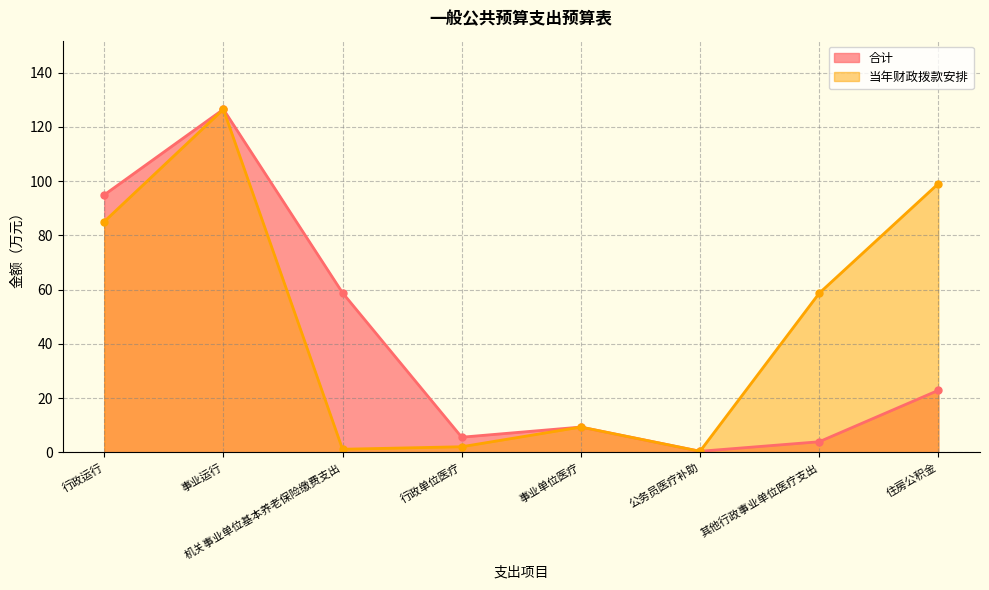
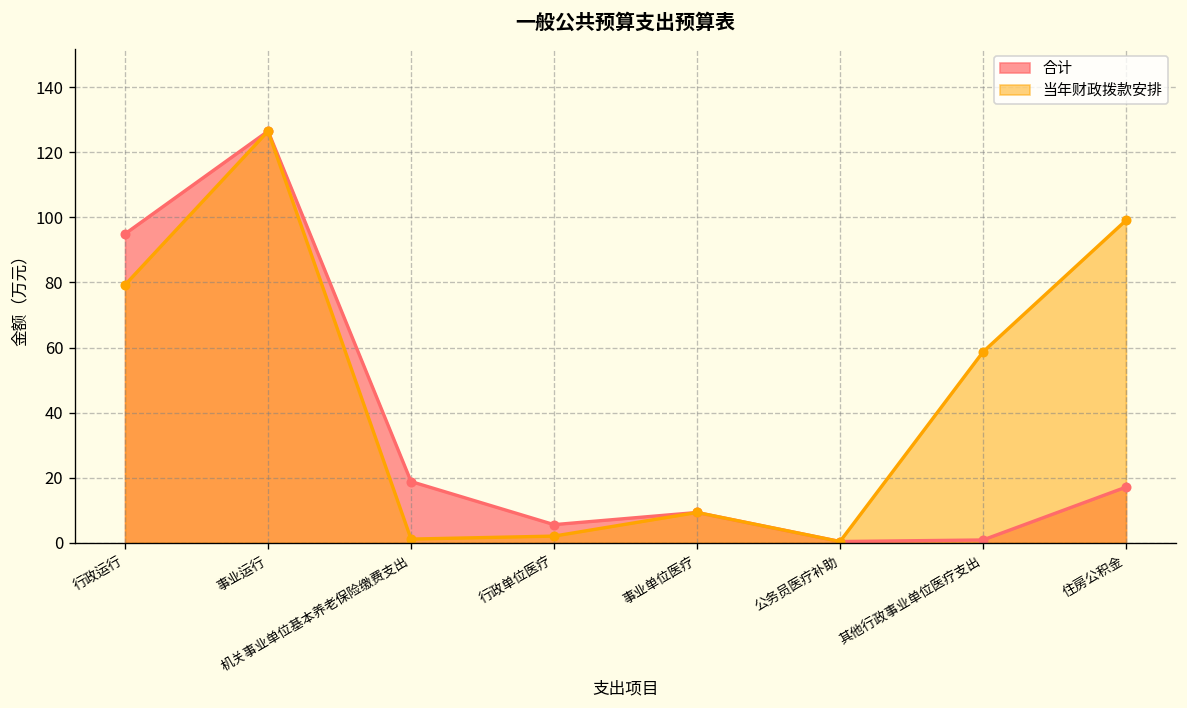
  {
    "合计": {
      "行政运行": 95,
-     "机关事业单位基本养老保险缴费支出": 59,
+     "机关事业单位基本养老保险缴费支出": 19,
      "行政单位医疗": 6,
-     "其他行政事业单位医疗支出": 4,
-     "住房公积金": 23
+     "其他行政事业单位医疗支出": 1,
+     "住房公积金": 17
    },
    "当年财政拨款安排": {
-     "行政运行": 85,
+     "行政运行": 79,
      "机关事业单位基本养老保险缴费支出": 1,
      "行政单位医疗": 2,
      "其他行政事业单位医疗支出": 59,
      "住房公积金": 99
    }
  }
